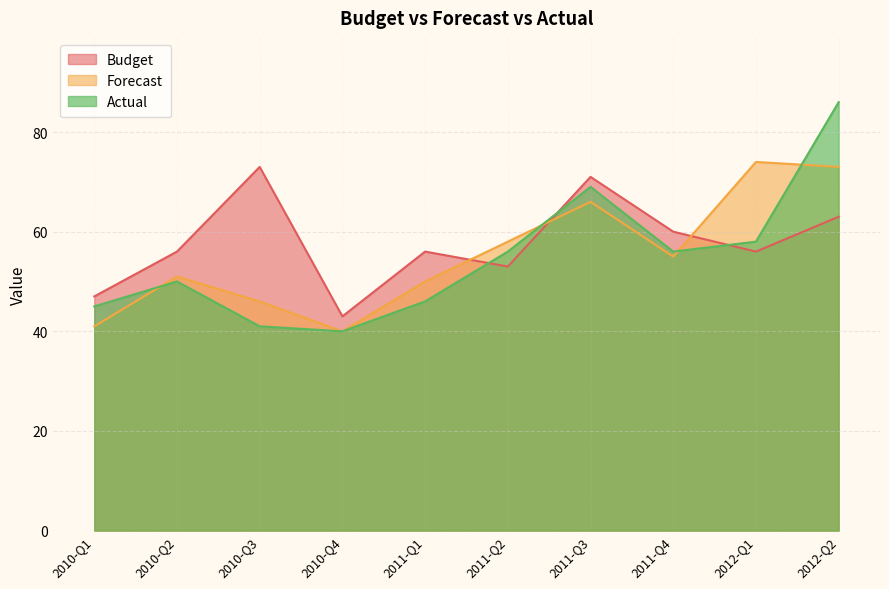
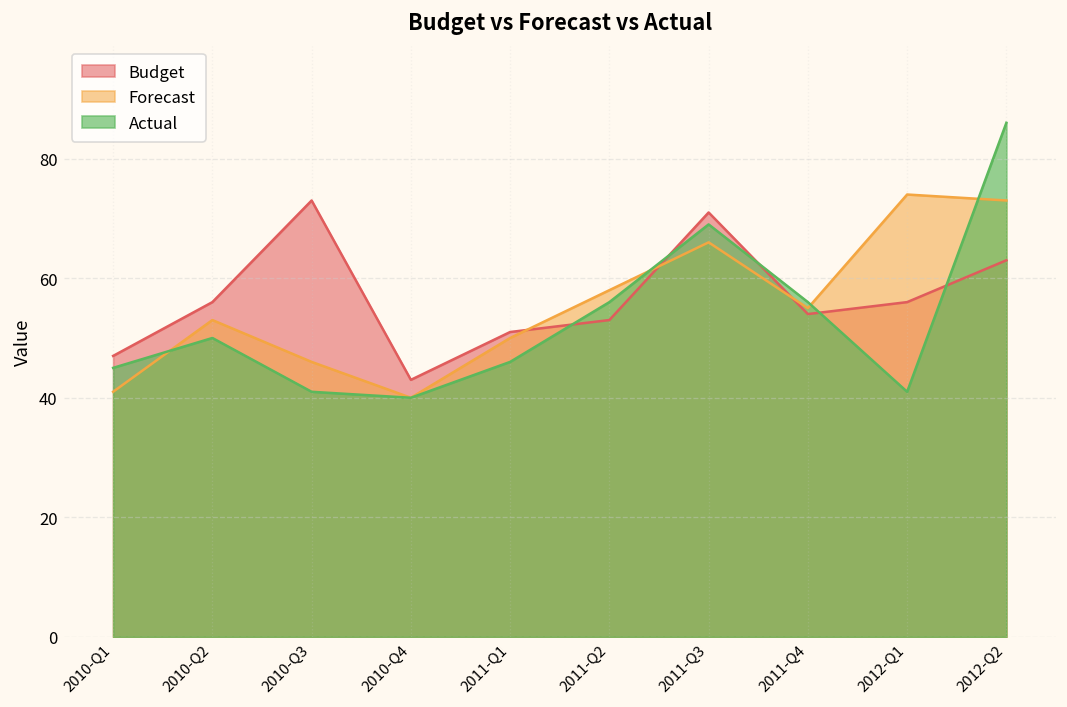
  {
    "Budget": {
      "2010-Q1": 47,
      "2010-Q2": 56,
      "2010-Q3": 73,
      "2010-Q4": 43,
-     "2011-Q1": 56,
+     "2011-Q1": 51,
      "2011-Q2": 53,
      "2011-Q3": 71,
-     "2011-Q4": 60,
+     "2011-Q4": 54,
      "2012-Q1": 56,
      "2012-Q2": 63
    },
    "Forecast": {
      "2010-Q1": 41,
-     "2010-Q2": 51,
+     "2010-Q2": 53,
      "2010-Q3": 46,
      "2011-Q1": 50,
      "2011-Q2": 58,
      "2011-Q3": 66,
      "2011-Q4": 55,
      "2012-Q1": 74,
      "2012-Q2": 73
    },
    "Actual": {
      "2010-Q1": 45,
      "2010-Q2": 50,
      "2010-Q3": 41,
      "2011-Q1": 46,
      "2011-Q2": 56,
      "2011-Q3": 69,
      "2011-Q4": 56,
-     "2012-Q1": 58,
+     "2012-Q1": 41,
      "2012-Q2": 86
    }
  }
